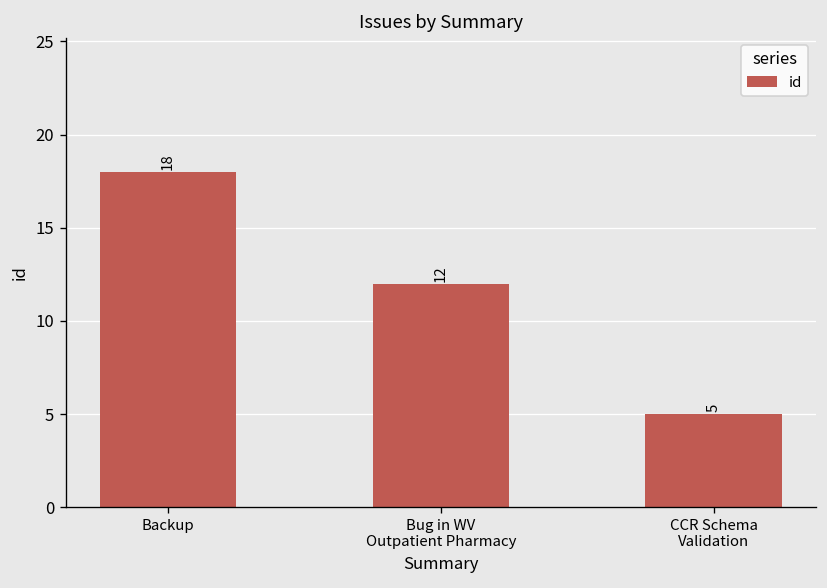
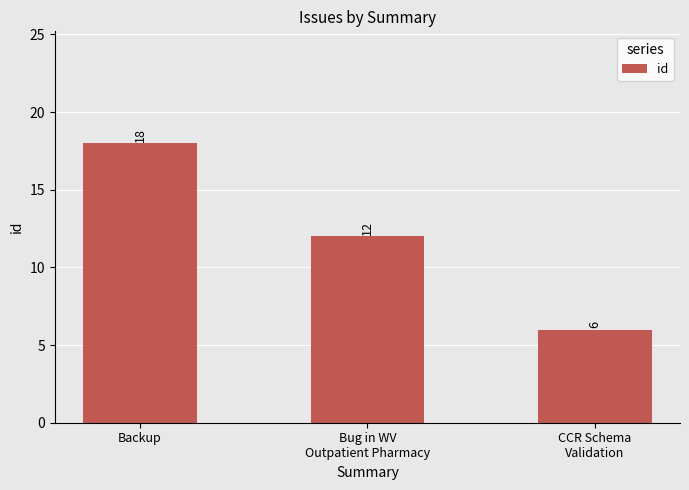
  {
    "Backup": 18,
    "Bug in WV Outpatient Pharmacy": 12,
-   "CCR Schema Validation": 5
+   "CCR Schema Validation": 6
  }
